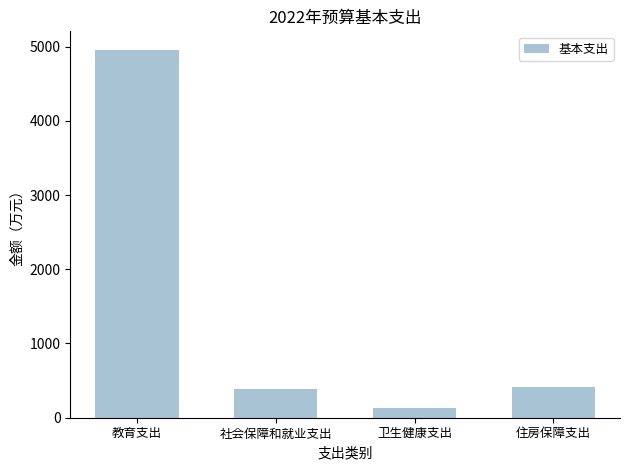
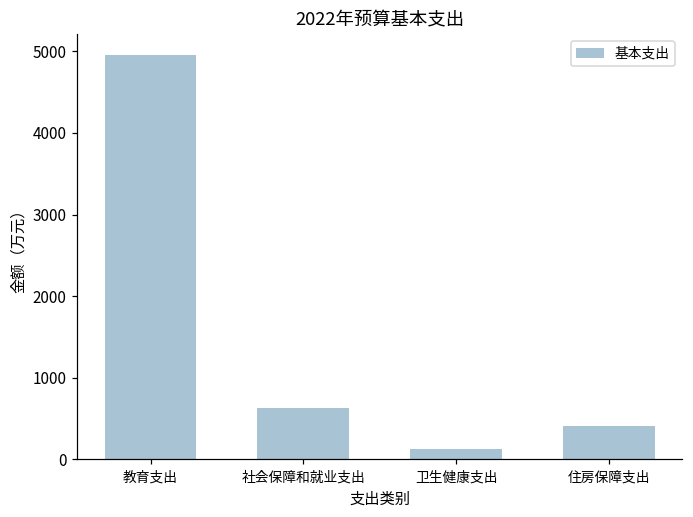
  {
    "教育支出": 5000,
-   "社会保障和就业支出": 400,
+   "社会保障和就业支出": 600,
    "卫生健康支出": 100,
    "住房保障支出": 400
  }
